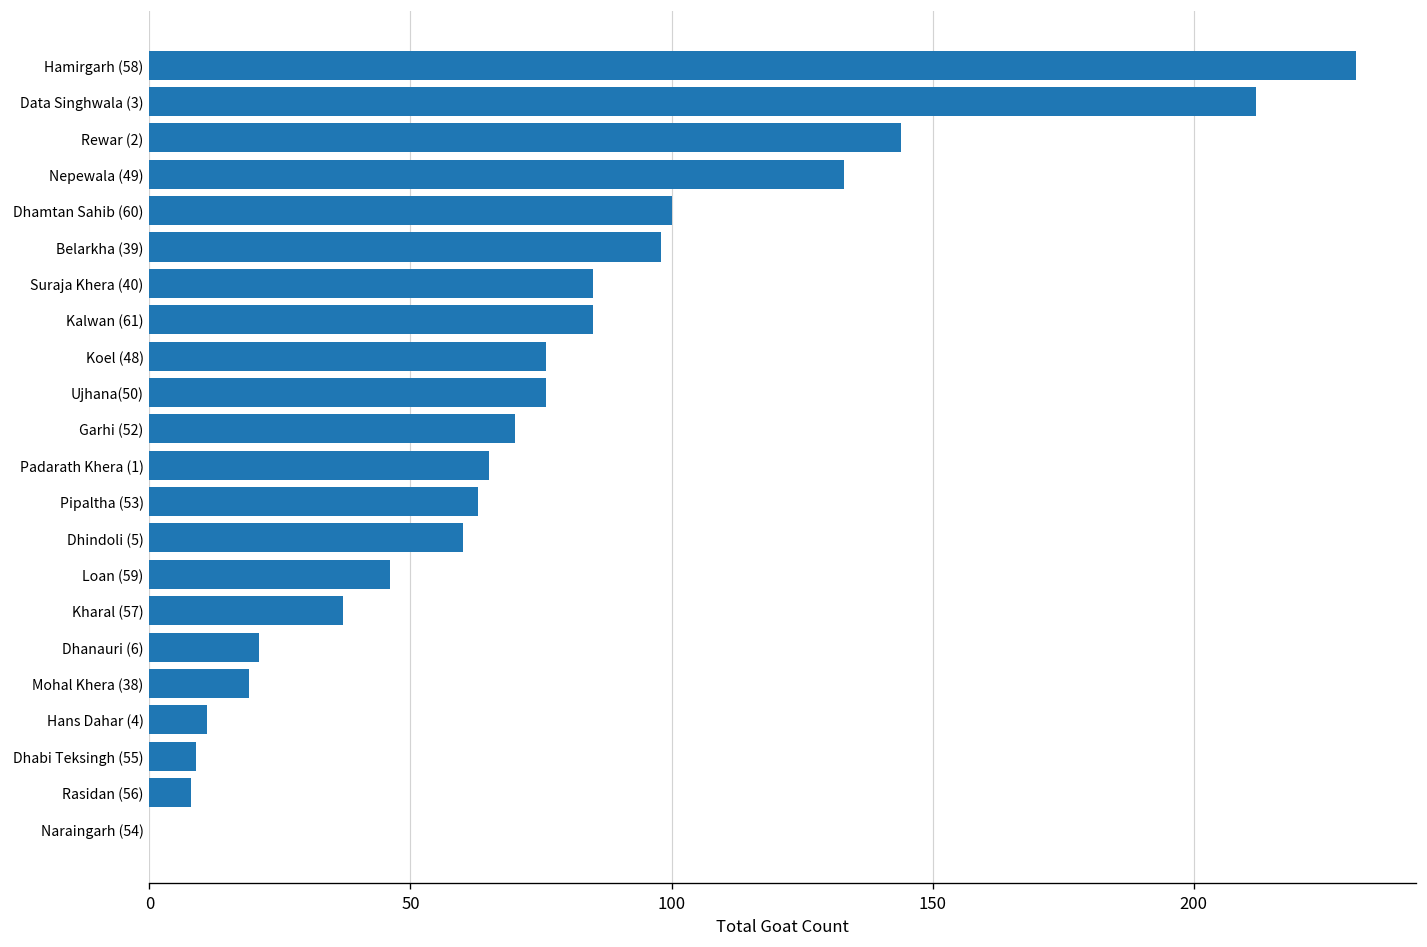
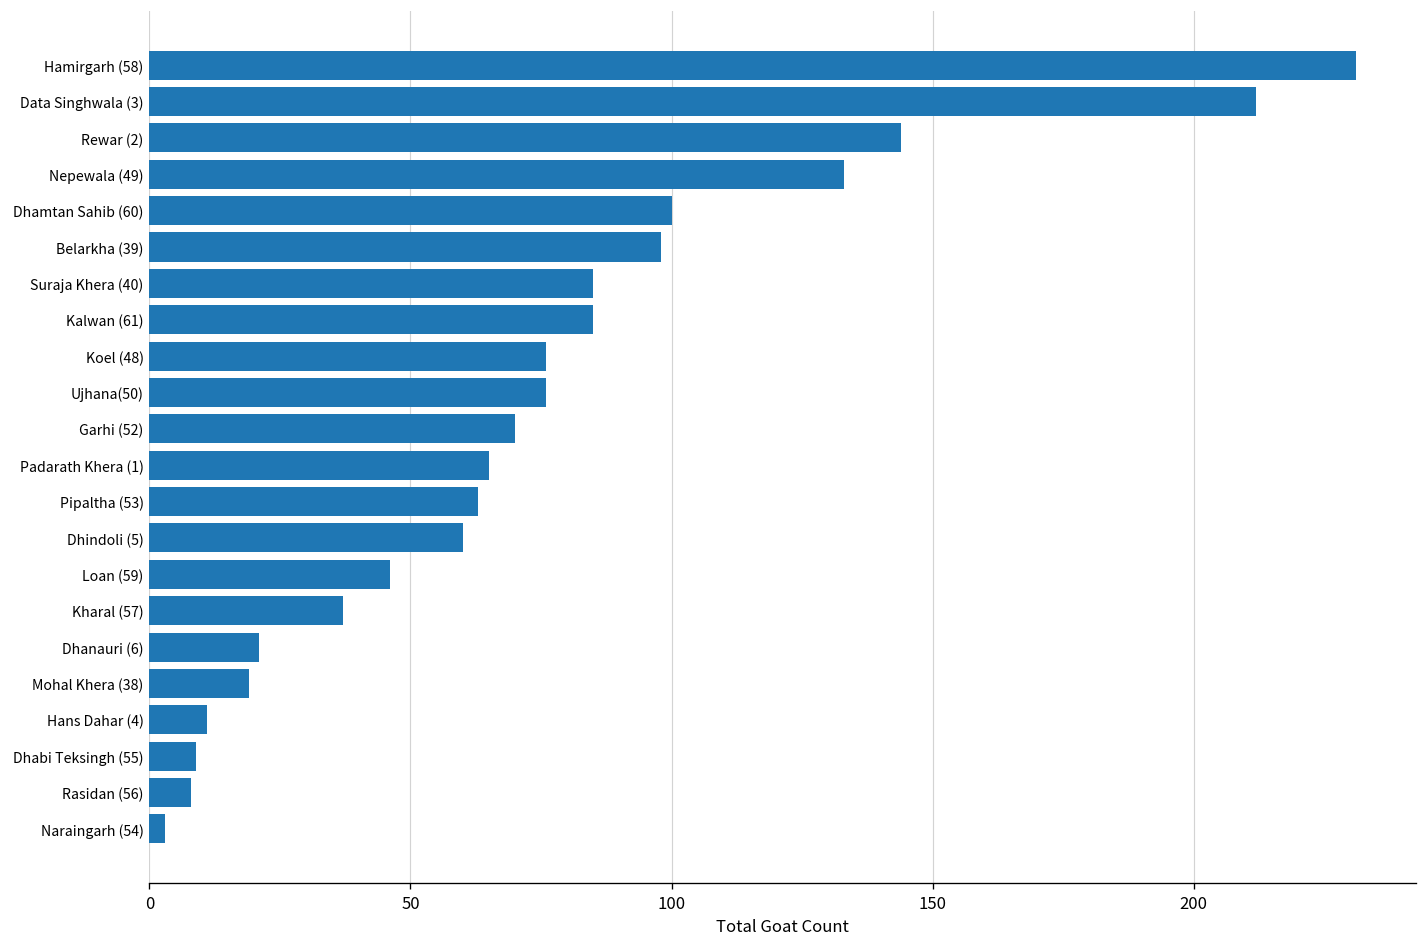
  {
    "Hamirgarh (58)": 231,
    "Data Singhwala (3)": 212,
    "Rewar (2)": 144,
    "Nepewala (49)": 133,
    "Dhamtan Sahib (60)": 100,
    "Belarkha (39)": 98,
    "Suraja Khera (40)": 85,
    "Kalwan (61)": 85,
    "Koel (48)": 76,
    "Ujhana(50)": 76,
    "Garhi (52)": 70,
    "Padarath Khera (1)": 65,
    "Pipaltha (53)": 63,
    "Dhindoli (5)": 60,
    "Loan (59)": 46,
    "Kharal (57)": 37,
    "Dhanauri (6)": 21,
    "Mohal Khera (38)": 19,
    "Hans Dahar (4)": 11,
    "Dhabi Teksingh (55)": 9,
    "Rasidan (56)": 8,
-   "Naraingarh (54)": 0
+   "Naraingarh (54)": 3
  }
